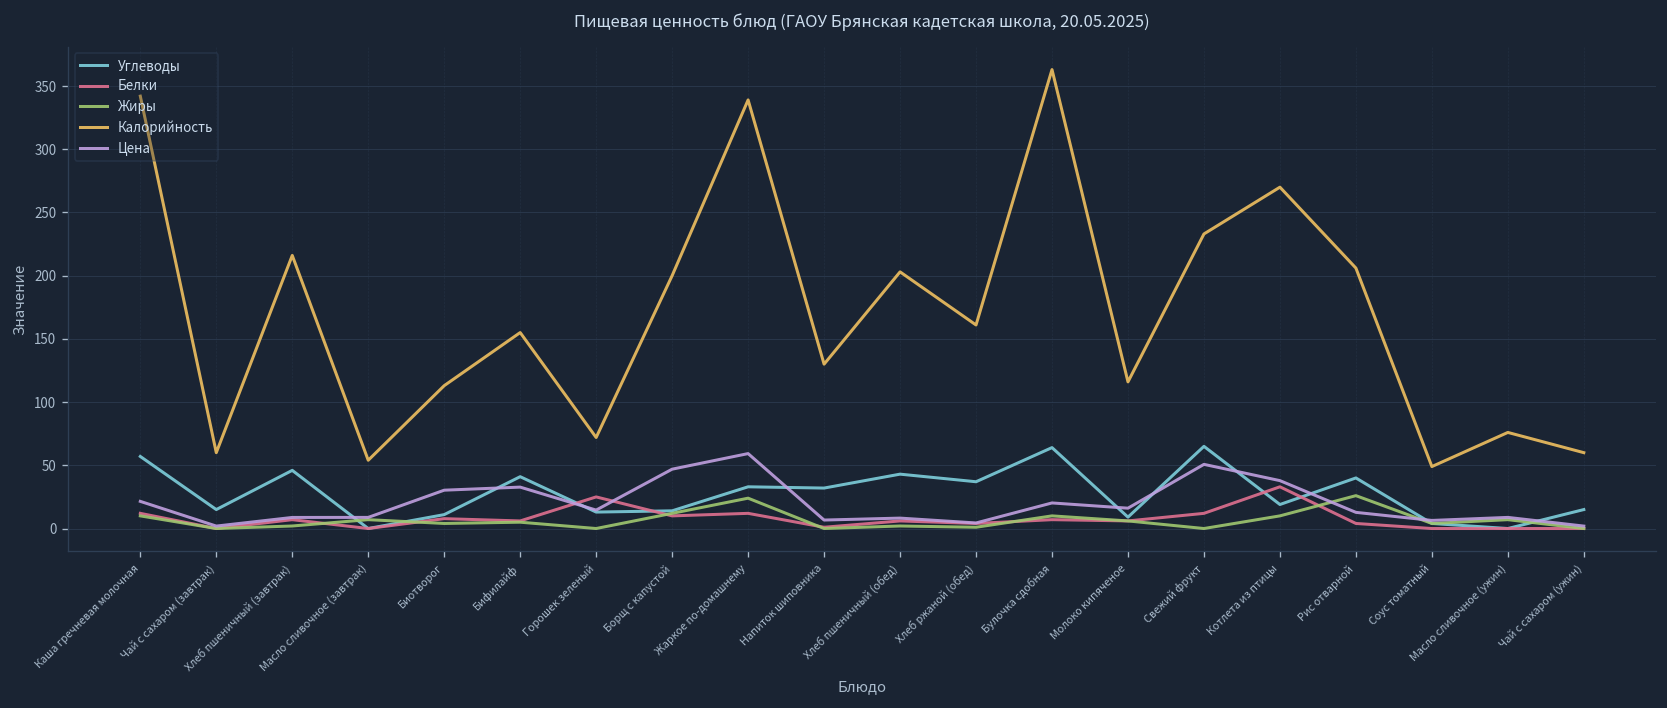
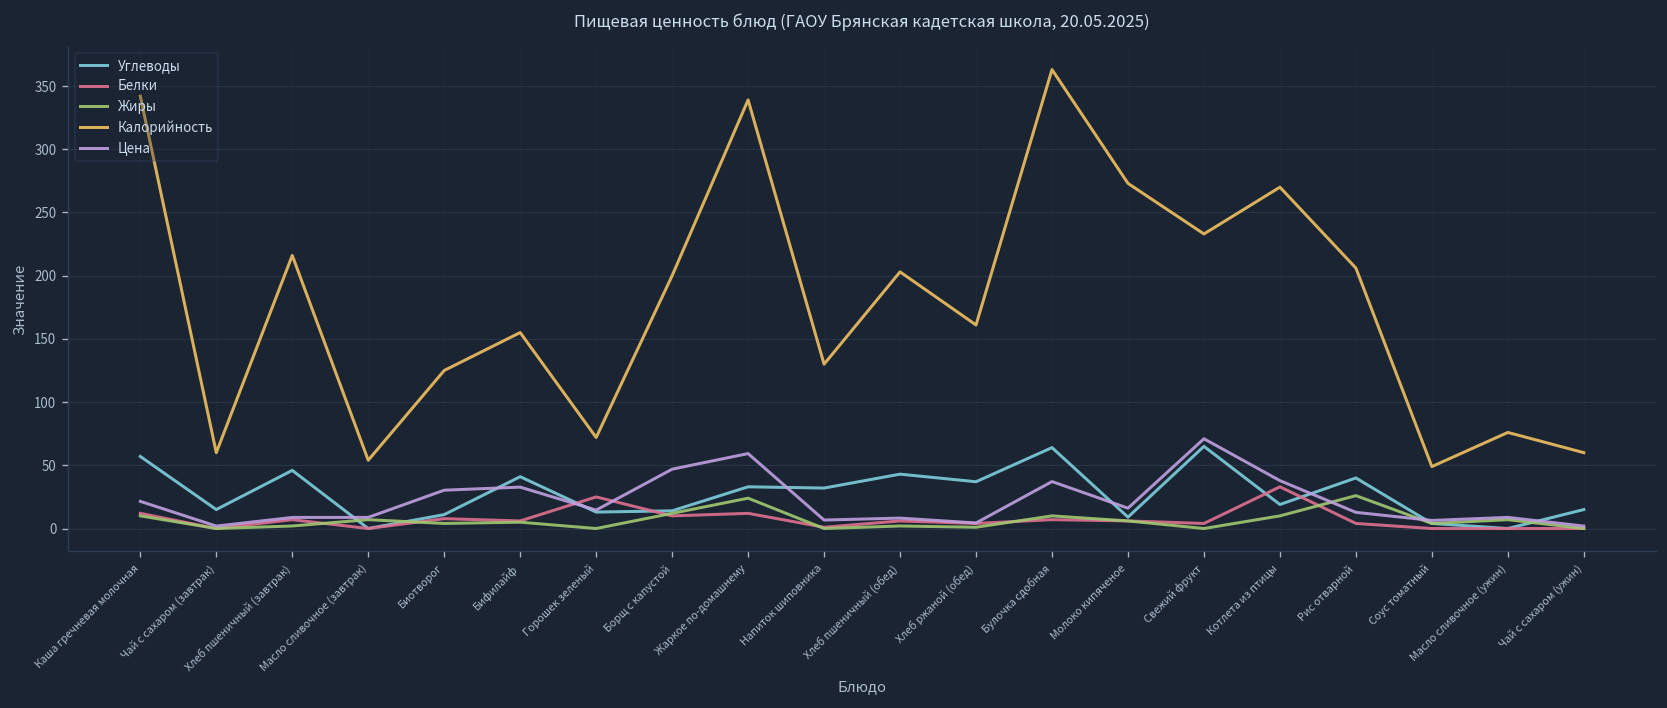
  {
    "Углеводы": {
      "Каша гречневая молочная": 57,
      "Чай с сахаром (завтрак)": 15,
      "Хлеб пшеничный (завтрак)": 46,
      "Биотворог": 11,
      "Бифилайф": 41,
      "Жаркое по-домашнему": 33,
      "Напиток шиповника": 32,
      "Хлеб пшеничный (обед)": 43,
      "Хлеб ржаной (обед)": 37,
      "Булочка сдобная": 64,
      "Молоко кипяченое": 9,
      "Свежий фрукт": 65,
      "Котлета из птицы": 19,
      "Рис отварной": 40,
      "Чай с сахаром (ужин)": 15
    },
    "Белки": {
      "Биотворог": 8,
      "Горошек зеленый": 25,
      "Жаркое по-домашнему": 12,
      "Булочка сдобная": 7,
-     "Свежий фрукт": 12,
+     "Свежий фрукт": 4,
      "Котлета из птицы": 33,
      "Рис отварной": 4,
      "Соус томатный": 0
    },
    "Жиры": {
      "Хлеб пшеничный (завтрак)": 2,
      "Биотворог": 4,
      "Горошек зеленый": 0,
      "Жаркое по-домашнему": 24,
      "Хлеб пшеничный (обед)": 2,
      "Хлеб ржаной (обед)": 1,
      "Булочка сдобная": 10,
      "Свежий фрукт": 0,
      "Котлета из птицы": 10,
      "Рис отварной": 26
    },
    "Калорийность": {
      "Чай с сахаром (завтрак)": 60,
      "Хлеб пшеничный (завтрак)": 216,
      "Масло сливочное (завтрак)": 54,
-     "Биотворог": 113,
+     "Биотворог": 125,
      "Бифилайф": 155,
      "Горошек зеленый": 72,
      "Борщ с капустой": 200,
      "Жаркое по-домашнему": 339,
      "Напиток шиповника": 130,
      "Хлеб пшеничный (обед)": 203,
      "Хлеб ржаной (обед)": 161,
      "Булочка сдобная": 363,
-     "Молоко кипяченое": 116,
+     "Молоко кипяченое": 273,
      "Свежий фрукт": 233,
      "Котлета из птицы": 270,
      "Рис отварной": 206,
      "Соус томатный": 49,
      "Масло сливочное (ужин)": 76,
      "Чай с сахаром (ужин)": 60
    },
    "Цена": {
      "Каша гречневая молочная": 21,
      "Биотворог": 30,
      "Бифилайф": 33,
      "Борщ с капустой": 47,
      "Жаркое по-домашнему": 59,
      "Напиток шиповника": 7,
-     "Булочка сдобная": 20,
+     "Булочка сдобная": 37,
      "Молоко кипяченое": 16,
-     "Свежий фрукт": 51,
+     "Свежий фрукт": 71,
      "Котлета из птицы": 38,
      "Рис отварной": 13
    }
  }
